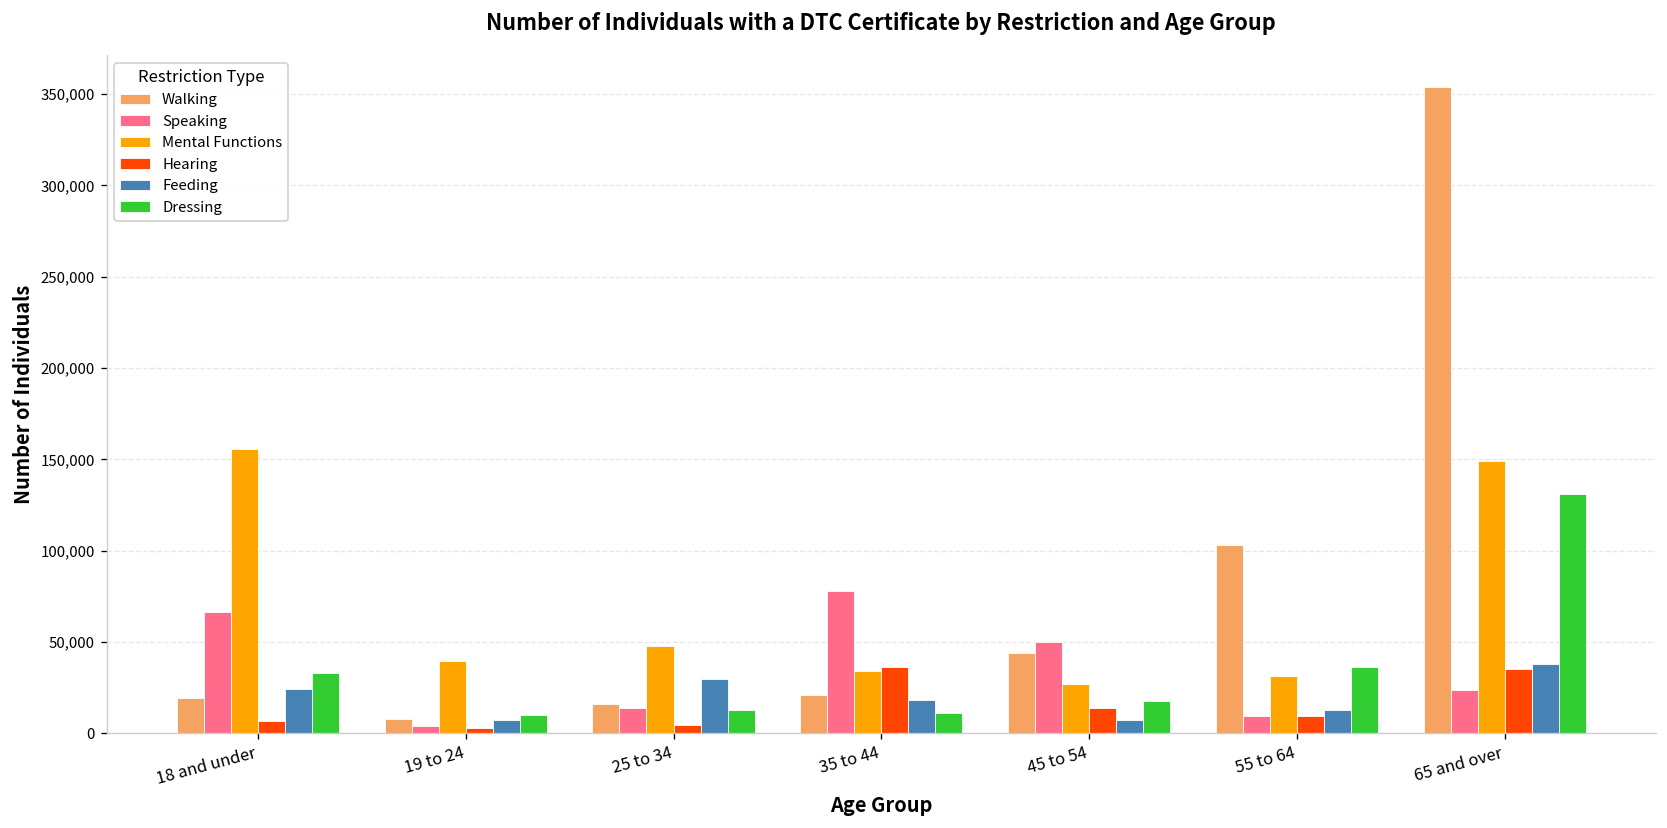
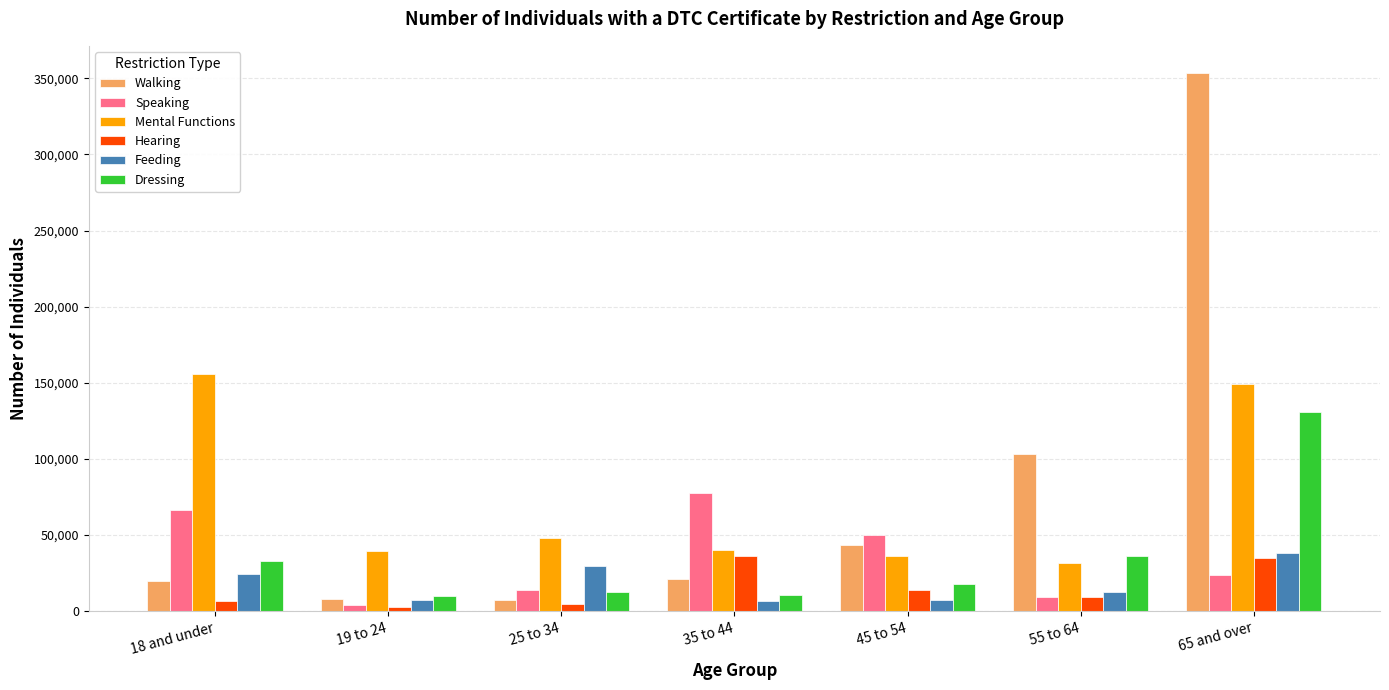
  {
    "Walking": {
      "18 and under": "20,000",
      "19 to 24": "8,000",
-     "25 to 34": "16,000",
+     "25 to 34": "7,000",
      "35 to 44": "21,000",
      "45 to 54": "44,000",
      "55 to 64": "103,000",
      "65 and over": "354,000"
    },
    "Speaking": {
      "18 and under": "66,000",
      "19 to 24": "4,000",
      "25 to 34": "14,000",
      "35 to 44": "78,000",
      "45 to 54": "50,000",
      "55 to 64": "9,000",
      "65 and over": "24,000"
    },
    "Mental Functions": {
      "18 and under": "156,000",
      "19 to 24": "40,000",
      "25 to 34": "48,000",
-     "35 to 44": "34,000",
-     "45 to 54": "27,000",
+     "35 to 44": "40,000",
+     "45 to 54": "36,000",
      "55 to 64": "31,000",
      "65 and over": "149,000"
    },
    "Hearing": {
      "18 and under": "7,000",
      "19 to 24": "3,000",
      "25 to 34": "5,000",
      "35 to 44": "36,000",
      "45 to 54": "14,000",
      "55 to 64": "9,000",
      "65 and over": "35,000"
    },
    "Feeding": {
      "18 and under": "24,000",
      "19 to 24": "7,000",
      "25 to 34": "30,000",
-     "35 to 44": "18,000",
+     "35 to 44": "6,000",
      "45 to 54": "8,000",
      "55 to 64": "13,000",
      "65 and over": "38,000"
    },
    "Dressing": {
      "18 and under": "33,000",
      "19 to 24": "10,000",
      "25 to 34": "13,000",
      "35 to 44": "11,000",
      "45 to 54": "18,000",
      "55 to 64": "36,000",
      "65 and over": "131,000"
    }
  }
